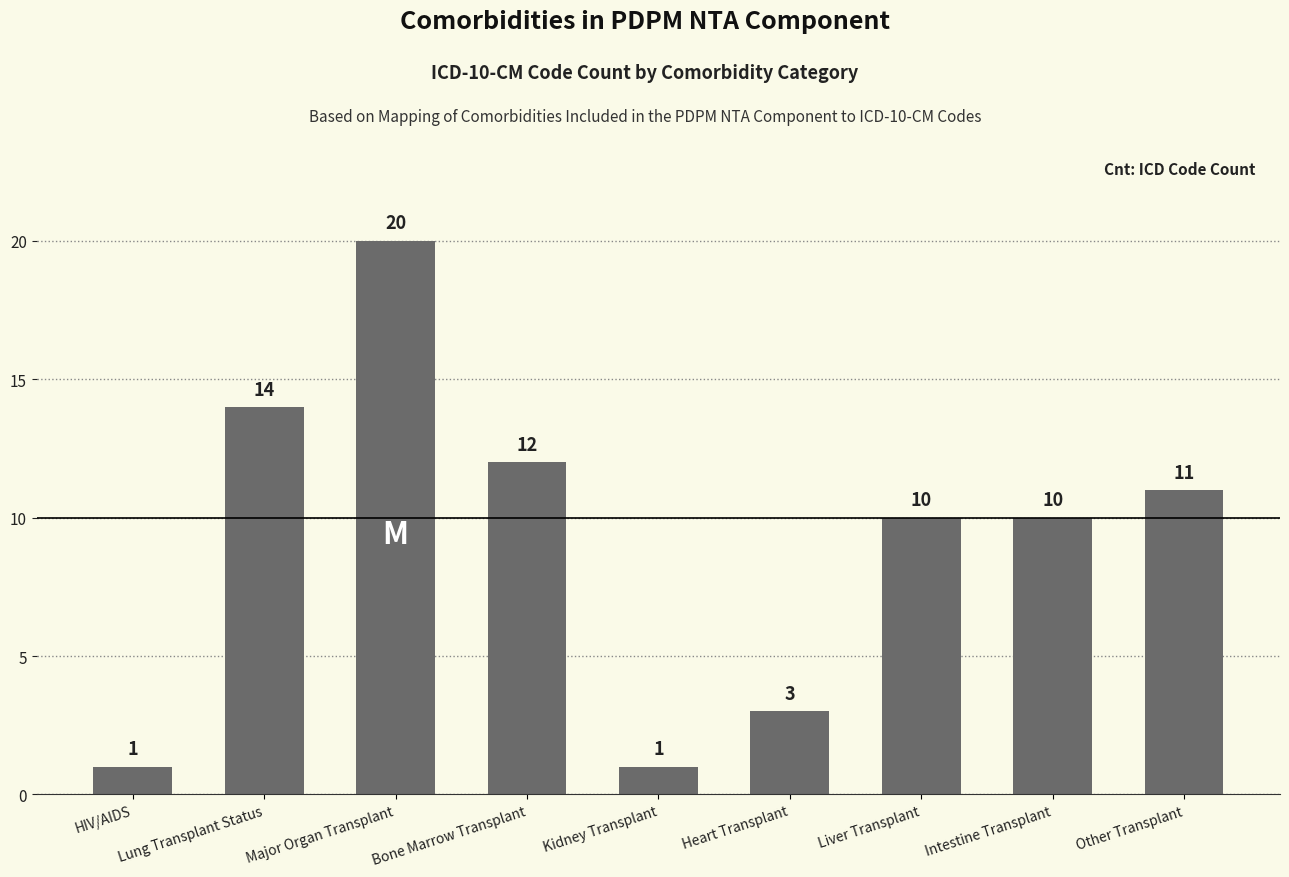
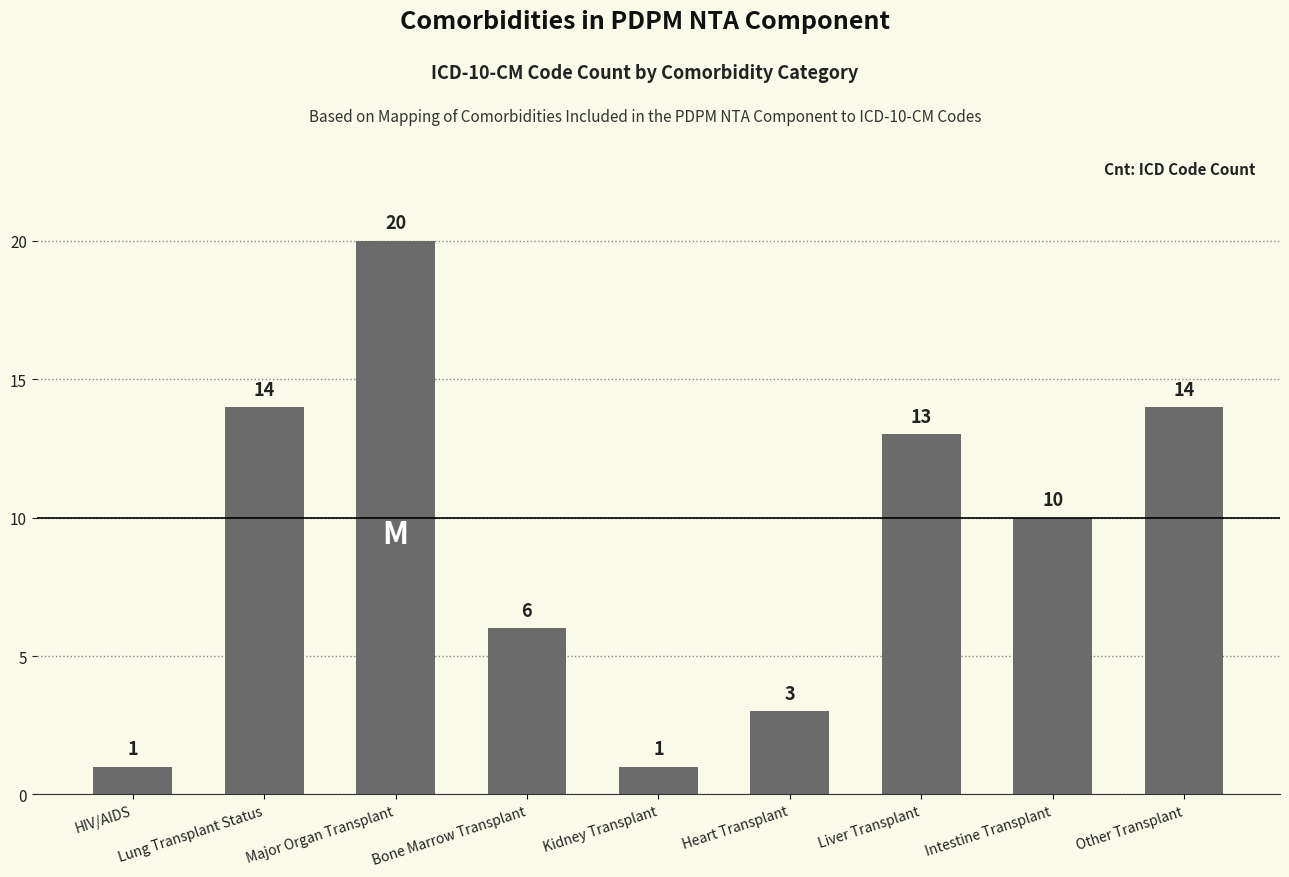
  {
    "HIV/AIDS": 1,
    "Lung Transplant Status": 14,
    "Major Organ Transplant": 20,
-   "Bone Marrow Transplant": 12,
+   "Bone Marrow Transplant": 6,
    "Kidney Transplant": 1,
    "Heart Transplant": 3,
-   "Liver Transplant": 10,
+   "Liver Transplant": 13,
    "Intestine Transplant": 10,
-   "Other Transplant": 11
+   "Other Transplant": 14
  }
